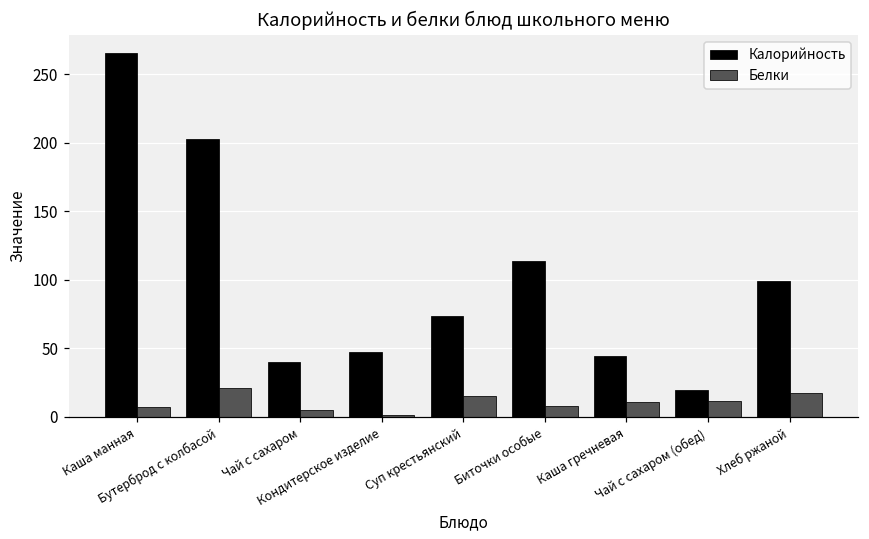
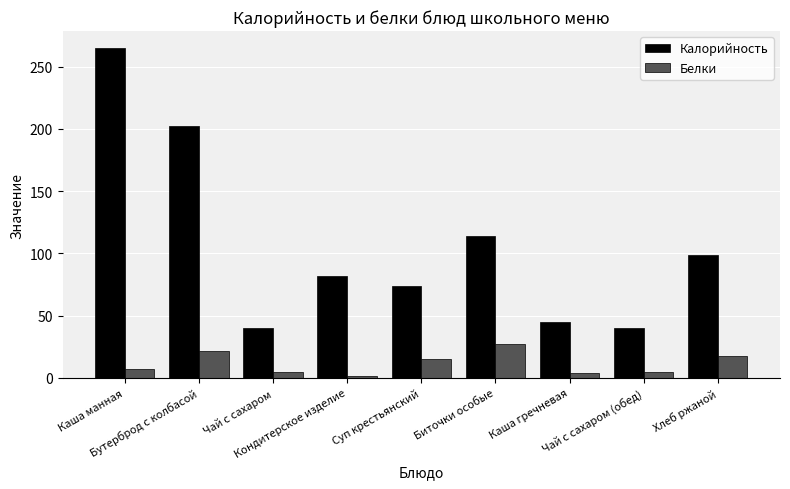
  {
    "Калорийность": {
      "Каша манная": 265,
      "Бутерброд с колбасой": 203,
      "Чай с сахаром": 40,
-     "Кондитерское изделие": 47,
+     "Кондитерское изделие": 82,
      "Суп крестьянский": 74,
      "Биточки особые": 114,
      "Каша гречневая": 45,
-     "Чай с сахаром (обед)": 19,
+     "Чай с сахаром (обед)": 40,
      "Хлеб ржаной": 99
    },
    "Белки": {
      "Каша манная": 7,
      "Бутерброд с колбасой": 21,
      "Чай с сахаром": 5,
      "Суп крестьянский": 15,
-     "Биточки особые": 8,
-     "Каша гречневая": 11,
-     "Чай с сахаром (обед)": 12,
+     "Биточки особые": 27,
+     "Каша гречневая": 4,
+     "Чай с сахаром (обед)": 5,
      "Хлеб ржаной": 17
    }
  }
